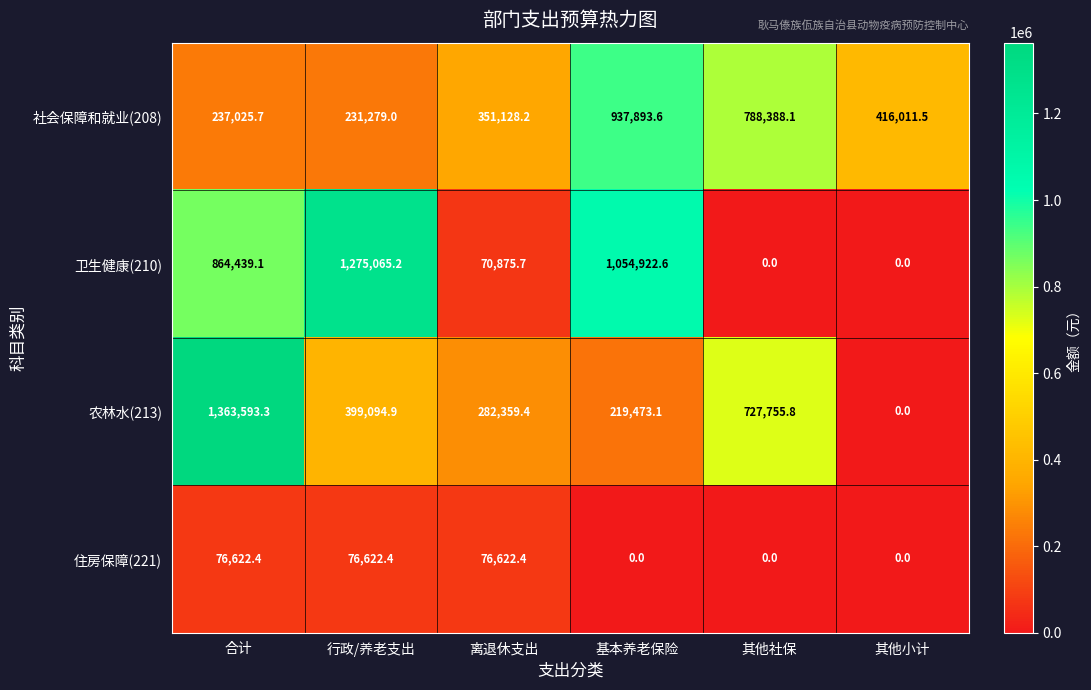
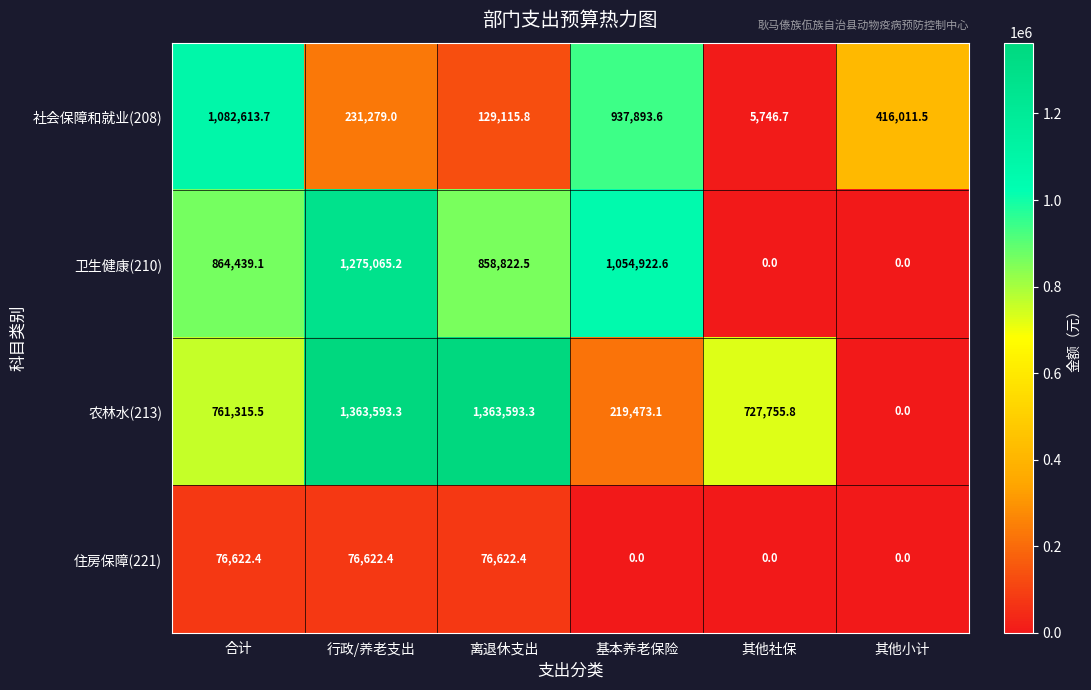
  {
    "社会保障和就业(208)": {
-     "合计": "237,025.7",
+     "合计": "1,082,613.7",
      "行政/养老支出": "231,279.0",
-     "离退休支出": "351,128.2",
+     "离退休支出": "129,115.8",
      "基本养老保险": "937,893.6",
-     "其他社保": "788,388.1",
+     "其他社保": "5,746.7",
      "其他小计": "416,011.5"
    },
    "卫生健康(210)": {
      "合计": "864,439.1",
      "行政/养老支出": "1,275,065.2",
-     "离退休支出": "70,875.7",
+     "离退休支出": "858,822.5",
      "基本养老保险": "1,054,922.6",
      "其他社保": "0.0",
      "其他小计": "0.0"
    },
    "农林水(213)": {
-     "合计": "1,363,593.3",
-     "行政/养老支出": "399,094.9",
-     "离退休支出": "282,359.4",
+     "合计": "761,315.5",
+     "行政/养老支出": "1,363,593.3",
+     "离退休支出": "1,363,593.3",
      "基本养老保险": "219,473.1",
      "其他社保": "727,755.8",
      "其他小计": "0.0"
    },
    "住房保障(221)": {
      "合计": "76,622.4",
      "行政/养老支出": "76,622.4",
      "离退休支出": "76,622.4",
      "基本养老保险": "0.0",
      "其他社保": "0.0",
      "其他小计": "0.0"
    }
  }
